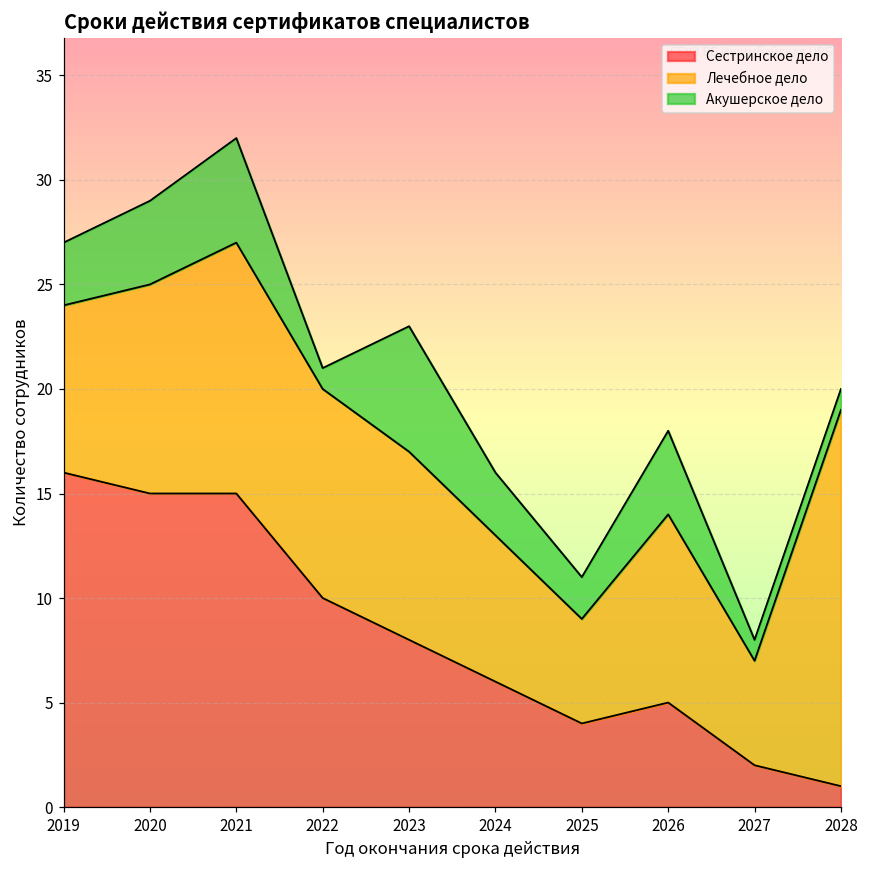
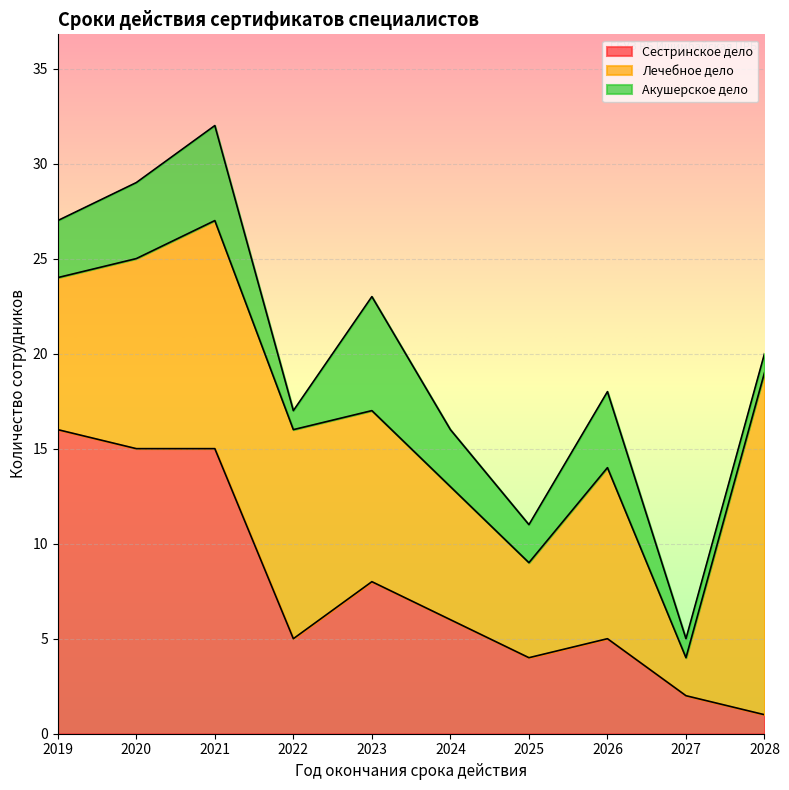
  {
    "Сестринское дело": {
      "2019": 16,
      "2020": 15,
      "2021": 15,
-     "2022": 10,
+     "2022": 5,
      "2023": 8,
      "2024": 6,
      "2025": 4,
      "2026": 5,
      "2027": 2,
      "2028": 1
    },
    "Лечебное дело": {
      "2019": 8,
      "2020": 10,
      "2021": 12,
-     "2022": 10,
+     "2022": 11,
      "2023": 9,
      "2024": 7,
      "2025": 5,
      "2026": 9,
-     "2027": 5,
+     "2027": 2,
      "2028": 18
    },
    "Акушерское дело": {
      "2019": 3,
      "2020": 4,
      "2021": 5,
      "2022": 1,
      "2023": 6,
      "2024": 3,
      "2025": 2,
      "2026": 4,
      "2027": 1,
      "2028": 1
    }
  }
